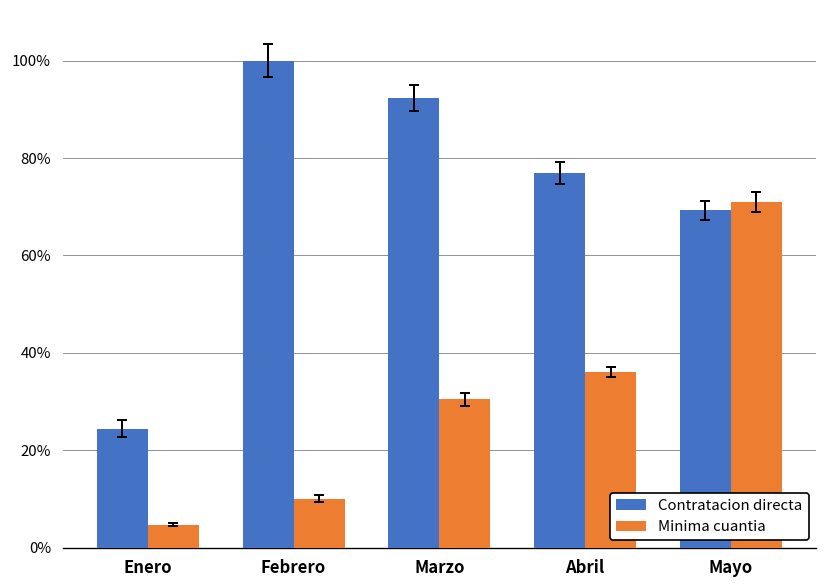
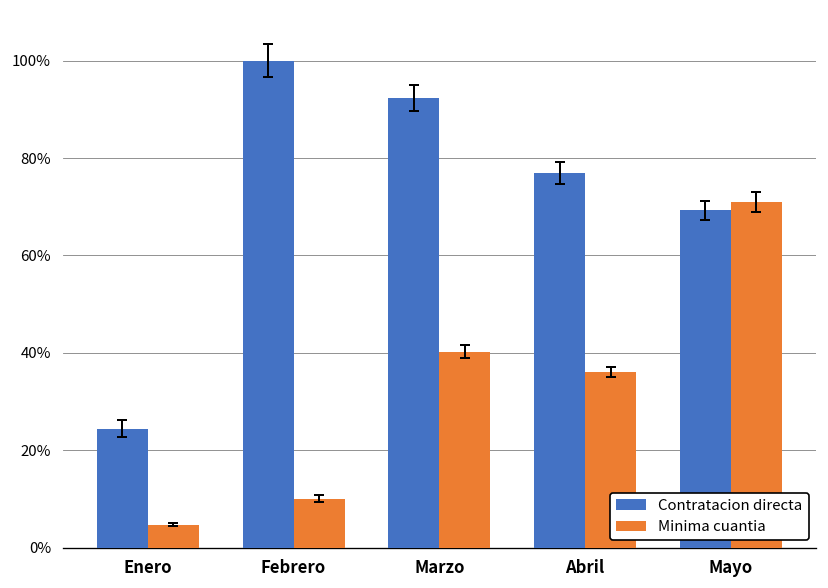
  {
    "Minima cuantia": {
      "Enero": "5%",
      "Febrero": "10%",
-     "Marzo": "30%",
+     "Marzo": "40%",
      "Abril": "36%",
      "Mayo": "71%"
    }
  }
